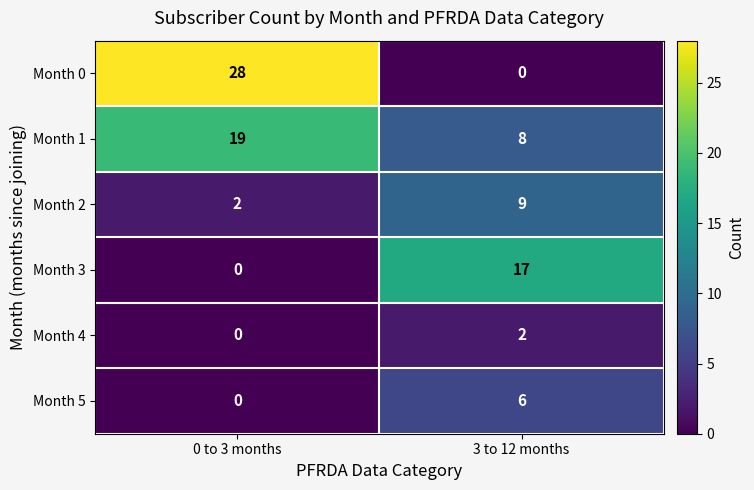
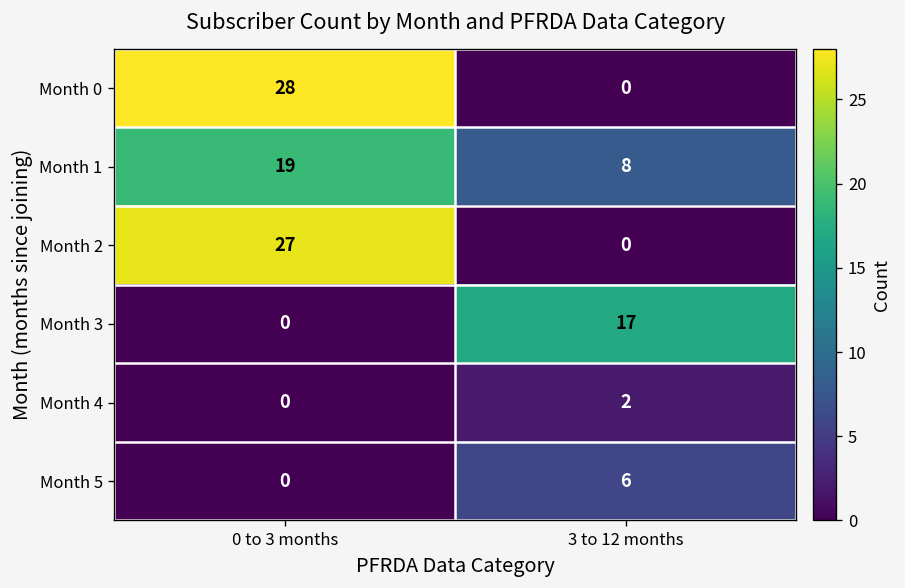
  {
    "Month 0": {
      "0 to 3 months": 28,
      "3 to 12 months": 0
    },
    "Month 1": {
      "0 to 3 months": 19,
      "3 to 12 months": 8
    },
    "Month 2": {
-     "0 to 3 months": 2,
-     "3 to 12 months": 9
+     "0 to 3 months": 27,
+     "3 to 12 months": 0
    },
    "Month 3": {
      "0 to 3 months": 0,
      "3 to 12 months": 17
    },
    "Month 4": {
      "0 to 3 months": 0,
      "3 to 12 months": 2
    },
    "Month 5": {
      "0 to 3 months": 0,
      "3 to 12 months": 6
    }
  }
